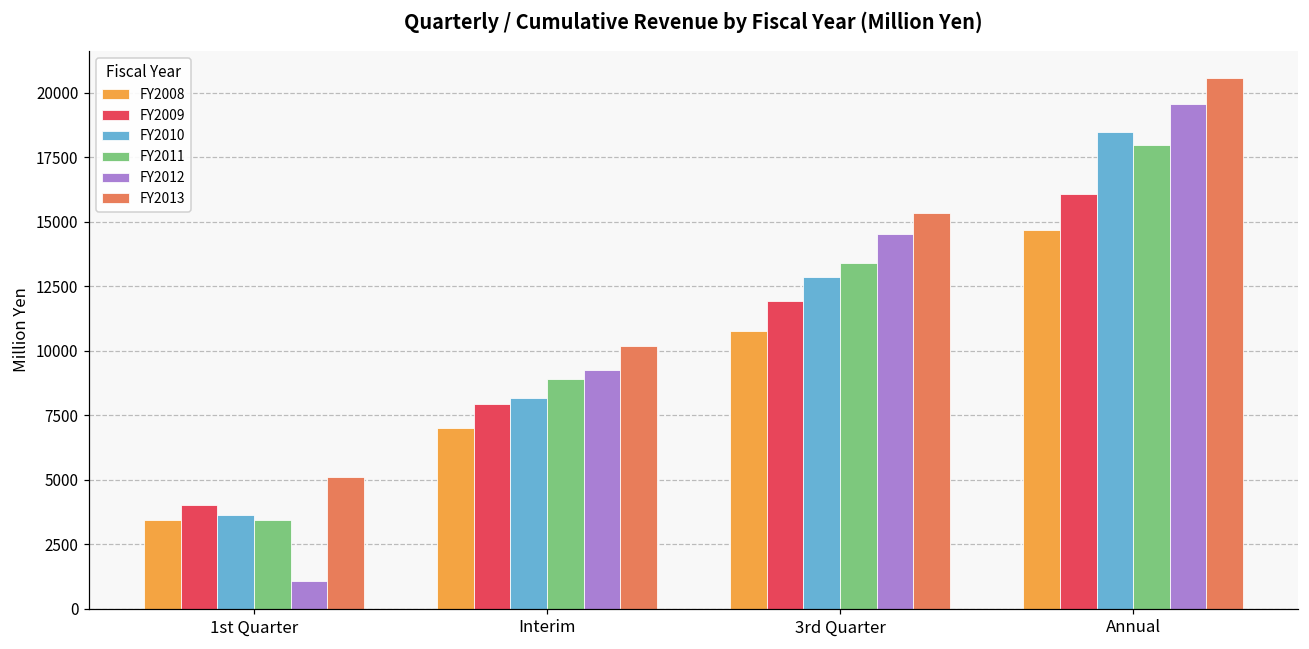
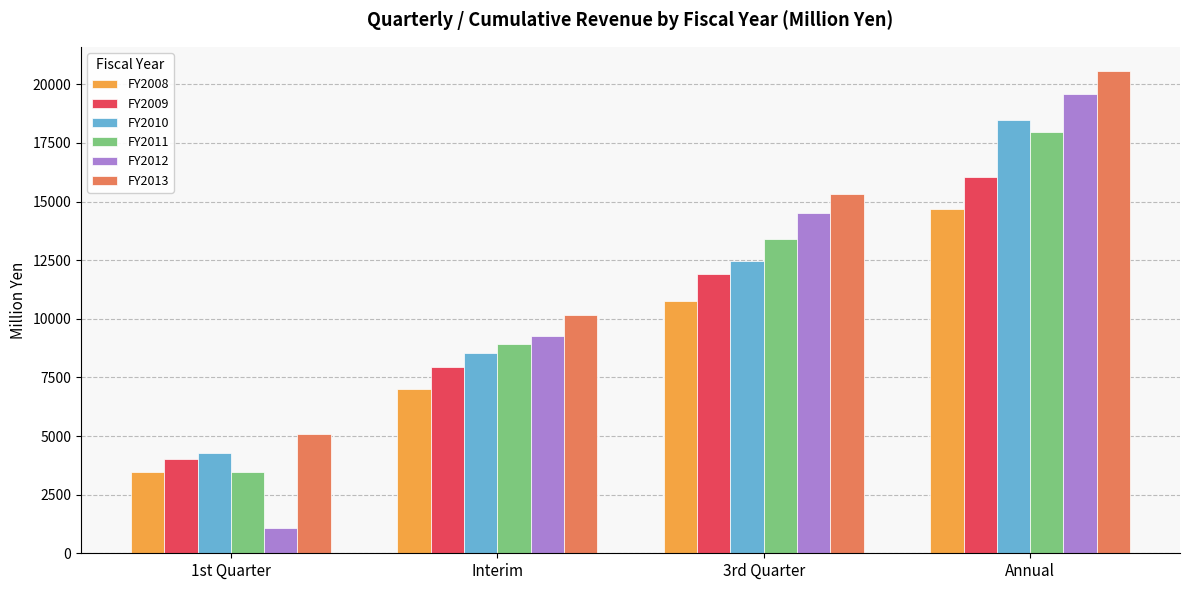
  {
    "FY2010": {
-     "1st Quarter": 3600,
-     "Interim": 8200,
-     "3rd Quarter": 12900,
+     "1st Quarter": 4300,
+     "Interim": 8500,
+     "3rd Quarter": 12500,
      "Annual": 18500
    },
    "FY2011": {
      "1st Quarter": 3500,
      "Interim": 8900,
      "3rd Quarter": 13400,
      "Annual": 18000
    },
    "FY2012": {
      "1st Quarter": 1100,
      "Interim": 9300,
      "3rd Quarter": 14500,
      "Annual": 19600
    }
  }
